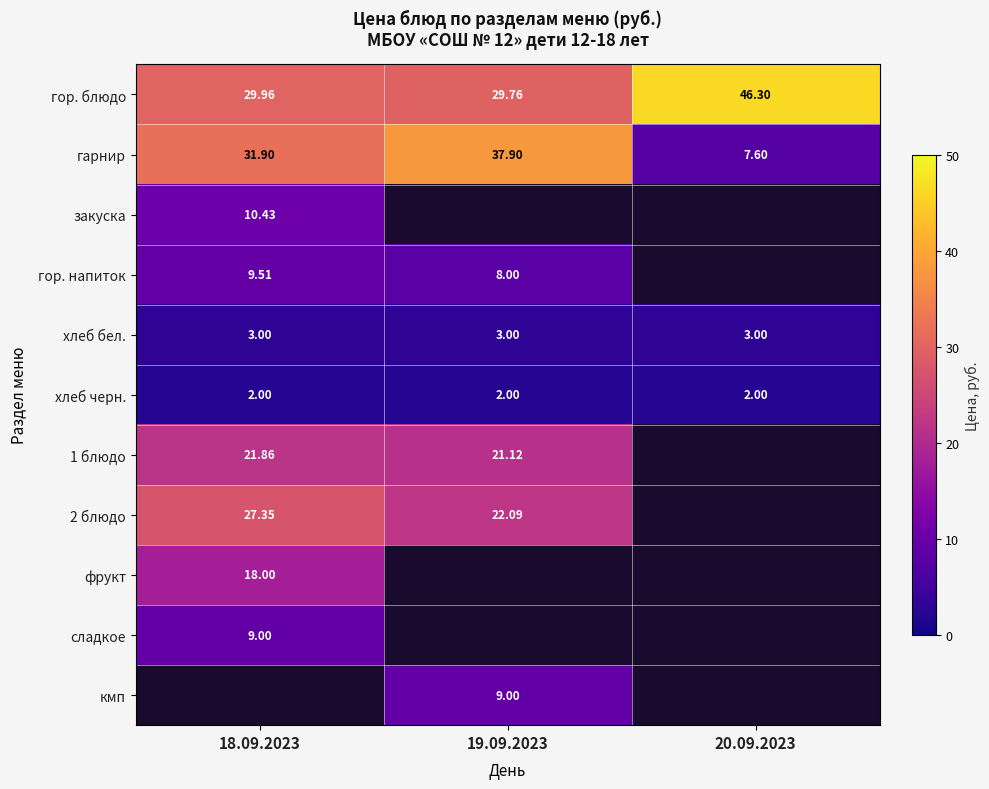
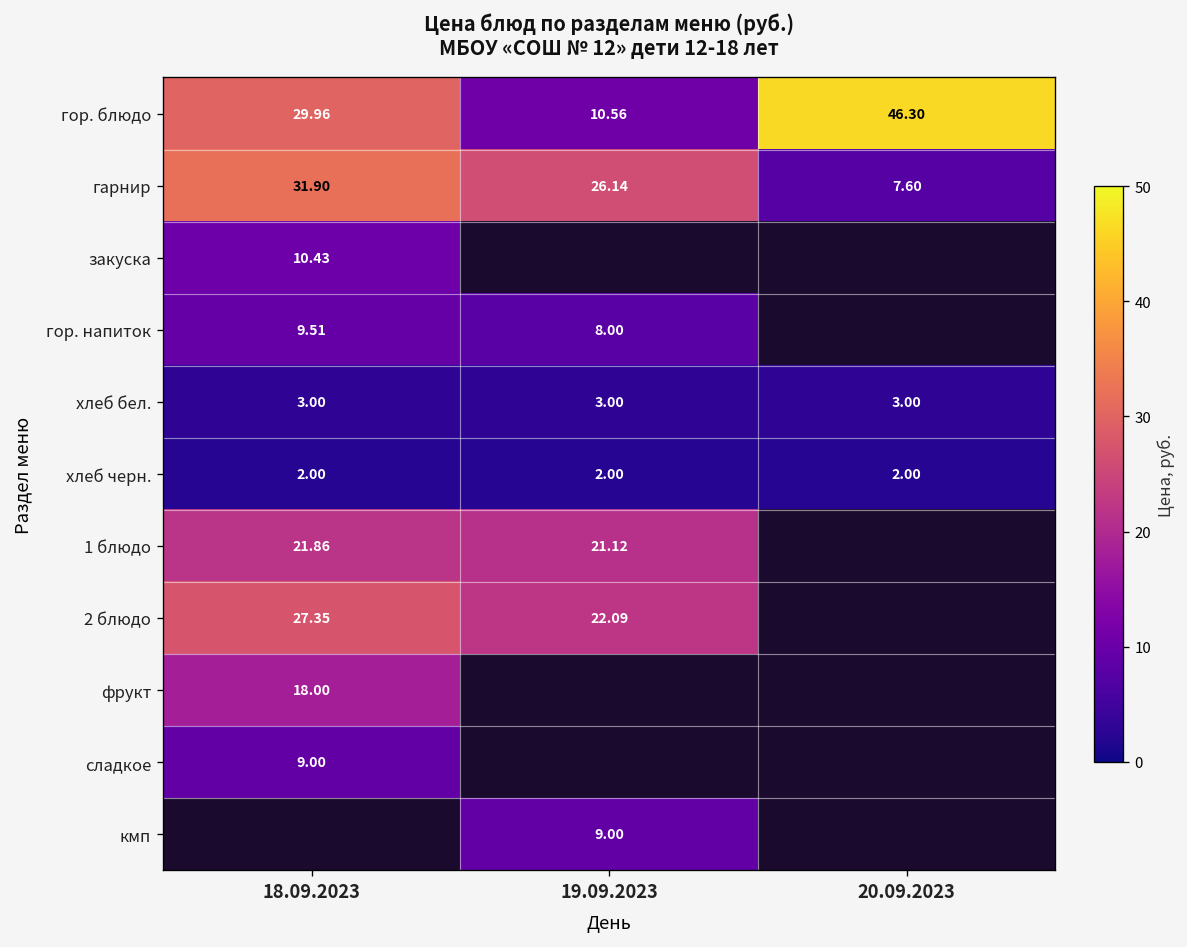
  {
    "гор. блюдо": {
      "18.09.2023": 29.96,
-     "19.09.2023": 29.76,
+     "19.09.2023": 10.56,
      "20.09.2023": 46.30
    },
    "гарнир": {
      "18.09.2023": 31.90,
-     "19.09.2023": 37.90,
+     "19.09.2023": 26.14,
      "20.09.2023": 7.60
    },
    "закуска": {
      "18.09.2023": 10.43
    },
    "гор. напиток": {
      "18.09.2023": 9.51,
      "19.09.2023": 8.00
    },
    "хлеб бел.": {
      "18.09.2023": 3.00,
      "19.09.2023": 3.00,
      "20.09.2023": 3.00
    },
    "хлеб черн.": {
      "18.09.2023": 2.00,
      "19.09.2023": 2.00,
      "20.09.2023": 2.00
    },
    "1 блюдо": {
      "18.09.2023": 21.86,
      "19.09.2023": 21.12
    },
    "2 блюдо": {
      "18.09.2023": 27.35,
      "19.09.2023": 22.09
    },
    "фрукт": {
      "18.09.2023": 18.00
    },
    "сладкое": {
      "18.09.2023": 9.00
    },
    "кмп": {
      "19.09.2023": 9.00
    }
  }
